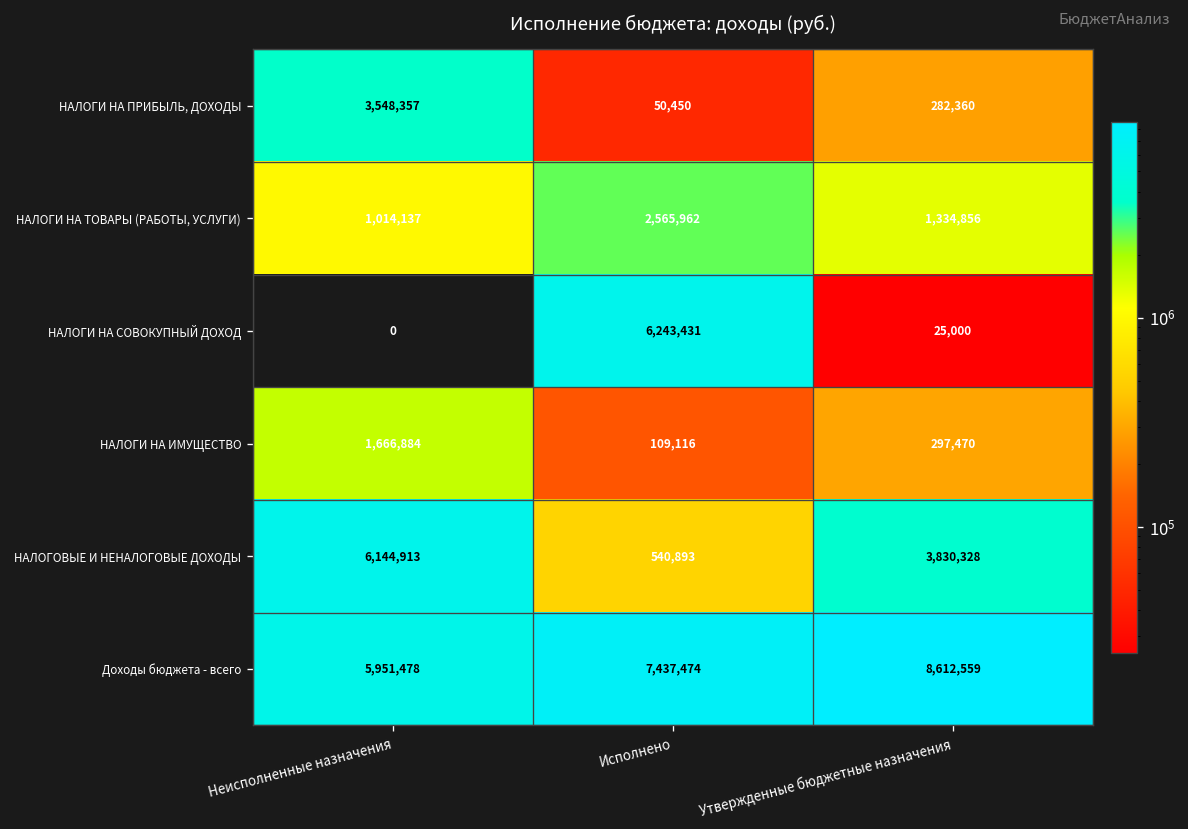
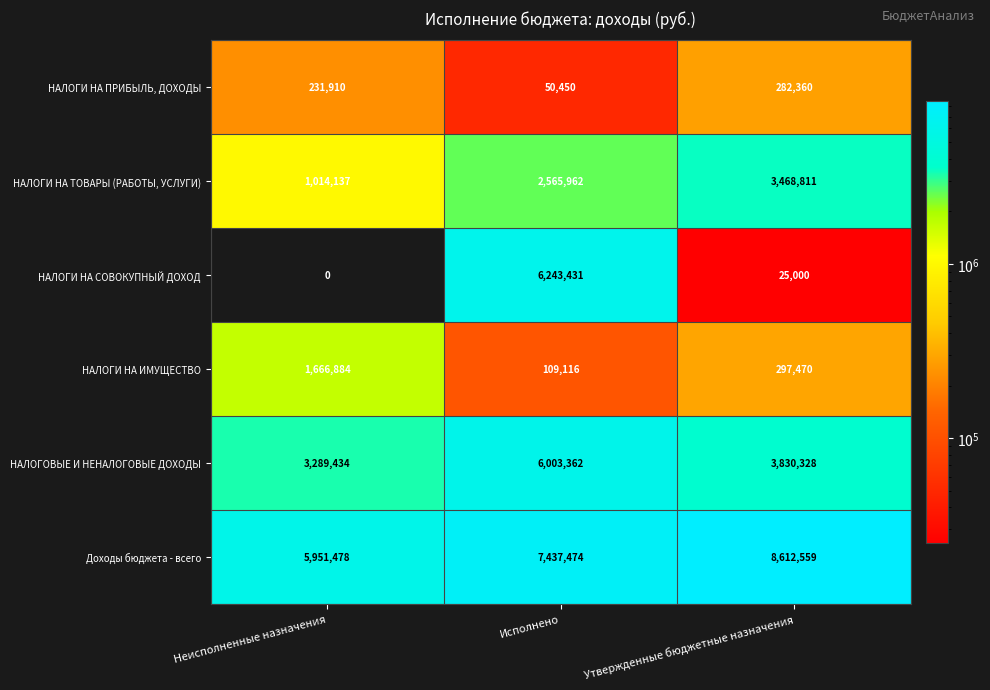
  {
    "НАЛОГИ НА ПРИБЫЛЬ, ДОХОДЫ": {
-     "Неисполненные назначения": "3,548,357",
+     "Неисполненные назначения": "231,910",
      "Исполнено": "50,450",
      "Утвержденные бюджетные назначения": "282,360"
    },
    "НАЛОГИ НА ТОВАРЫ (РАБОТЫ, УСЛУГИ)": {
      "Неисполненные назначения": "1,014,137",
      "Исполнено": "2,565,962",
-     "Утвержденные бюджетные назначения": "1,334,856"
+     "Утвержденные бюджетные назначения": "3,468,811"
    },
    "НАЛОГИ НА СОВОКУПНЫЙ ДОХОД": {
      "Неисполненные назначения": "0",
      "Исполнено": "6,243,431",
      "Утвержденные бюджетные назначения": "25,000"
    },
    "НАЛОГИ НА ИМУЩЕСТВО": {
      "Неисполненные назначения": "1,666,884",
      "Исполнено": "109,116",
      "Утвержденные бюджетные назначения": "297,470"
    },
    "НАЛОГОВЫЕ И НЕНАЛОГОВЫЕ ДОХОДЫ": {
-     "Неисполненные назначения": "6,144,913",
-     "Исполнено": "540,893",
+     "Неисполненные назначения": "3,289,434",
+     "Исполнено": "6,003,362",
      "Утвержденные бюджетные назначения": "3,830,328"
    },
    "Доходы бюджета - всего": {
      "Неисполненные назначения": "5,951,478",
      "Исполнено": "7,437,474",
      "Утвержденные бюджетные назначения": "8,612,559"
    }
  }
